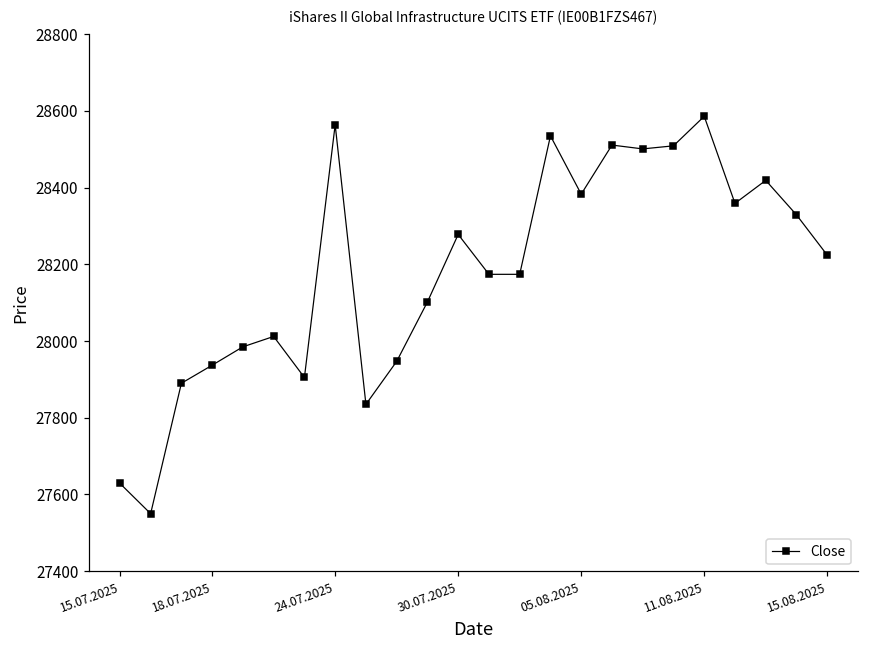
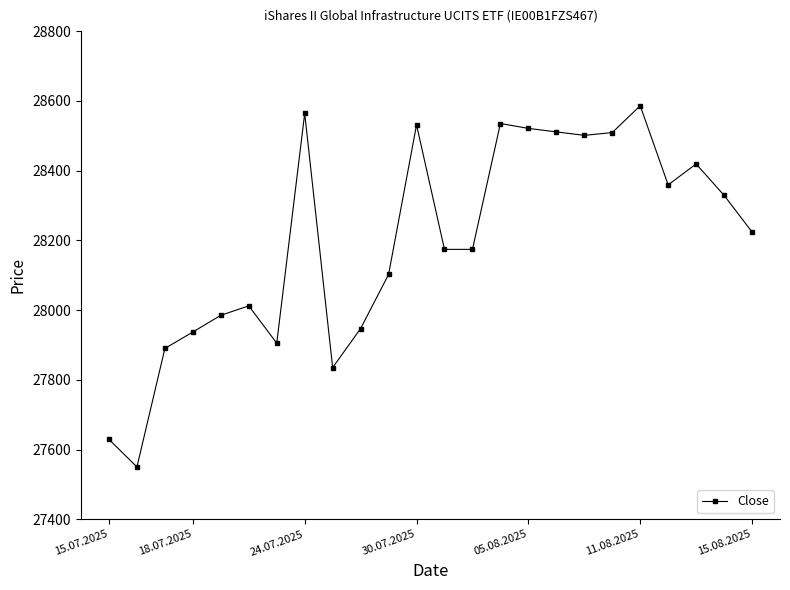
  {
    "15.07.2025": 27630,
    "18.07.2025": 27940,
    "24.07.2025": 28560,
-   "30.07.2025": 28280,
-   "05.08.2025": 28380,
+   "30.07.2025": 28530,
+   "05.08.2025": 28520,
    "11.08.2025": 28590,
    "15.08.2025": 28220
  }
